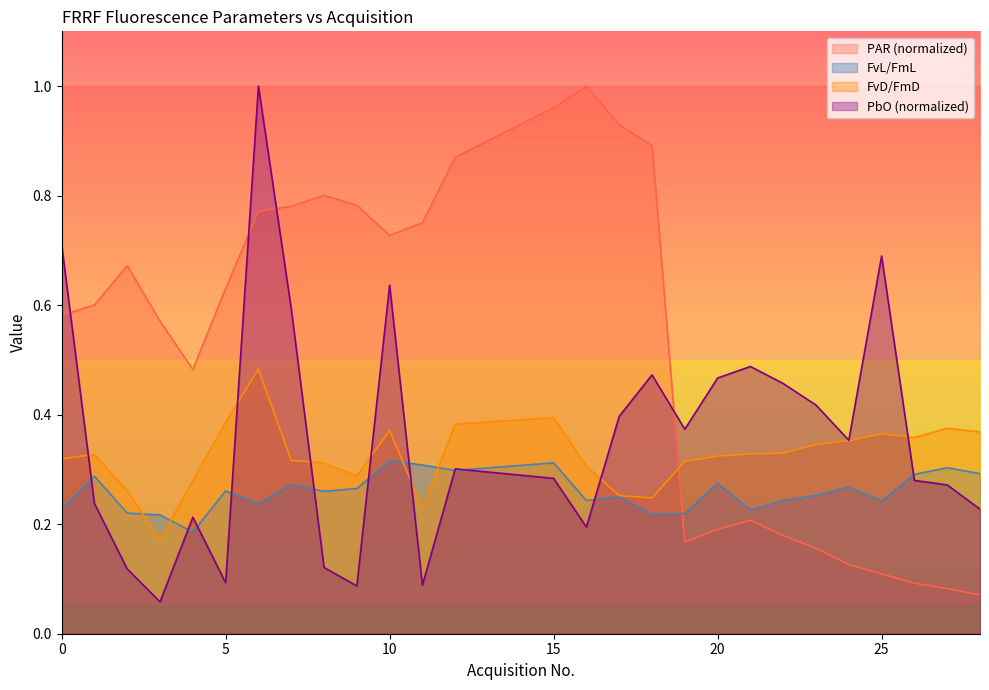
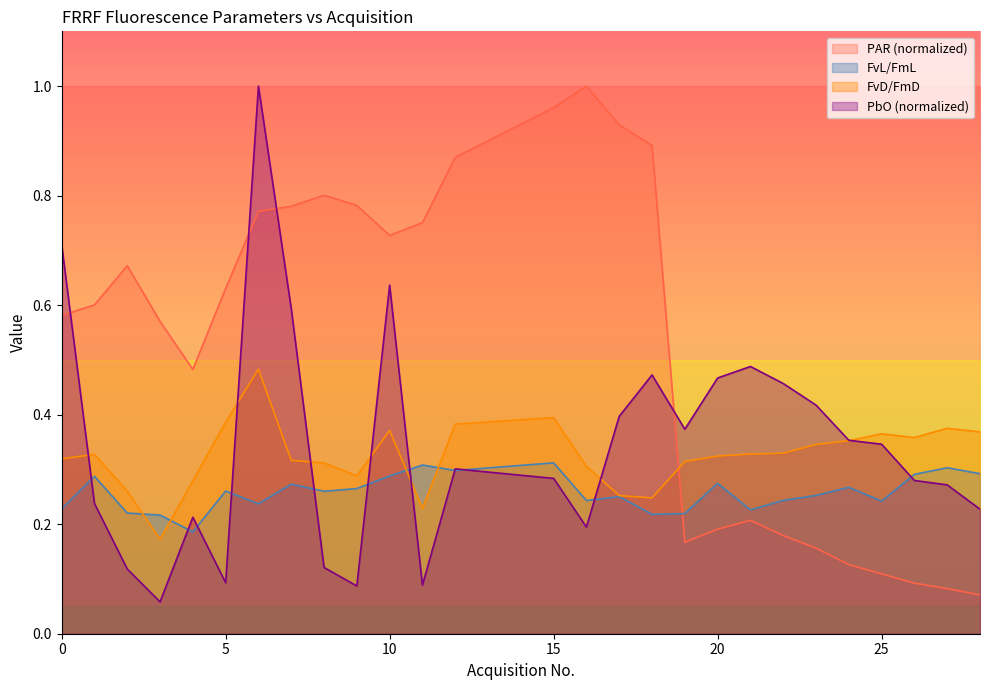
  {
    "FvL/FmL": {
      "0": 0.23,
      "5": 0.26,
-     "10": 0.32,
+     "10": 0.29,
      "15": 0.31,
      "20": 0.27,
      "25": 0.24
    },
    "PbO (normalized)": {
      "0": 0.71,
      "5": 0.09,
      "10": 0.64,
      "15": 0.28,
      "20": 0.47,
-     "25": 0.69
+     "25": 0.35
    }
  }
